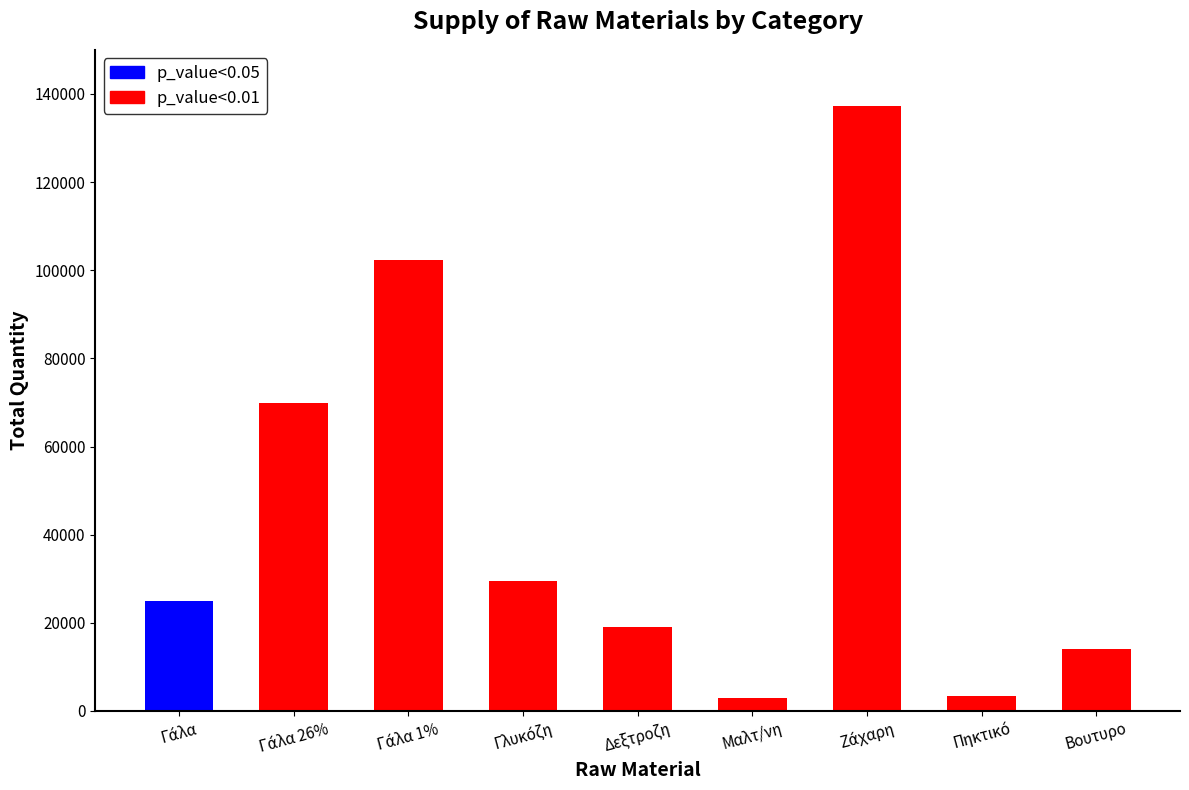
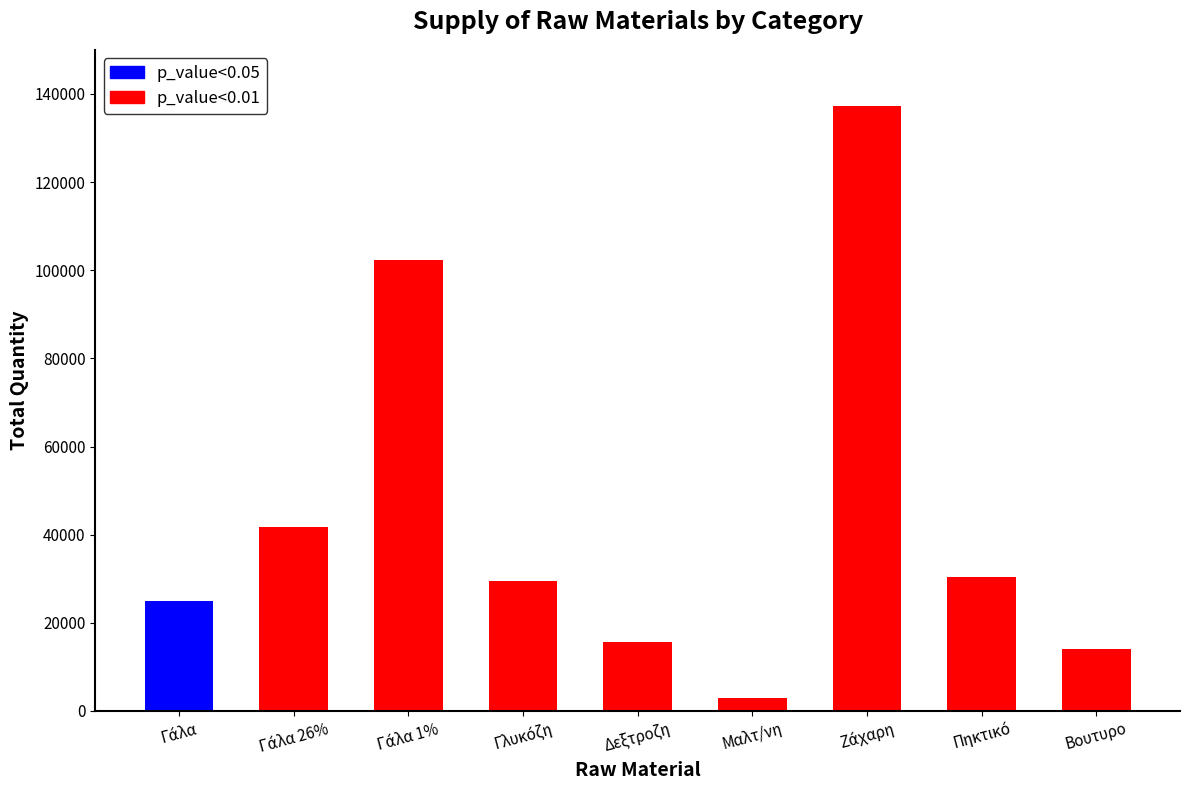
  {
    "Γάλα": 25000,
-   "Γάλα 26%": 70000,
+   "Γάλα 26%": 42000,
    "Γάλα 1%": 102000,
    "Γλυκόζη": 29000,
-   "Δεξτροζη": 19000,
+   "Δεξτροζη": 16000,
    "Μαλτ/νη": 3000,
    "Ζάχαρη": 137000,
-   "Πηκτικό": 3000,
+   "Πηκτικό": 30000,
    "Βουτυρο": 14000
  }
